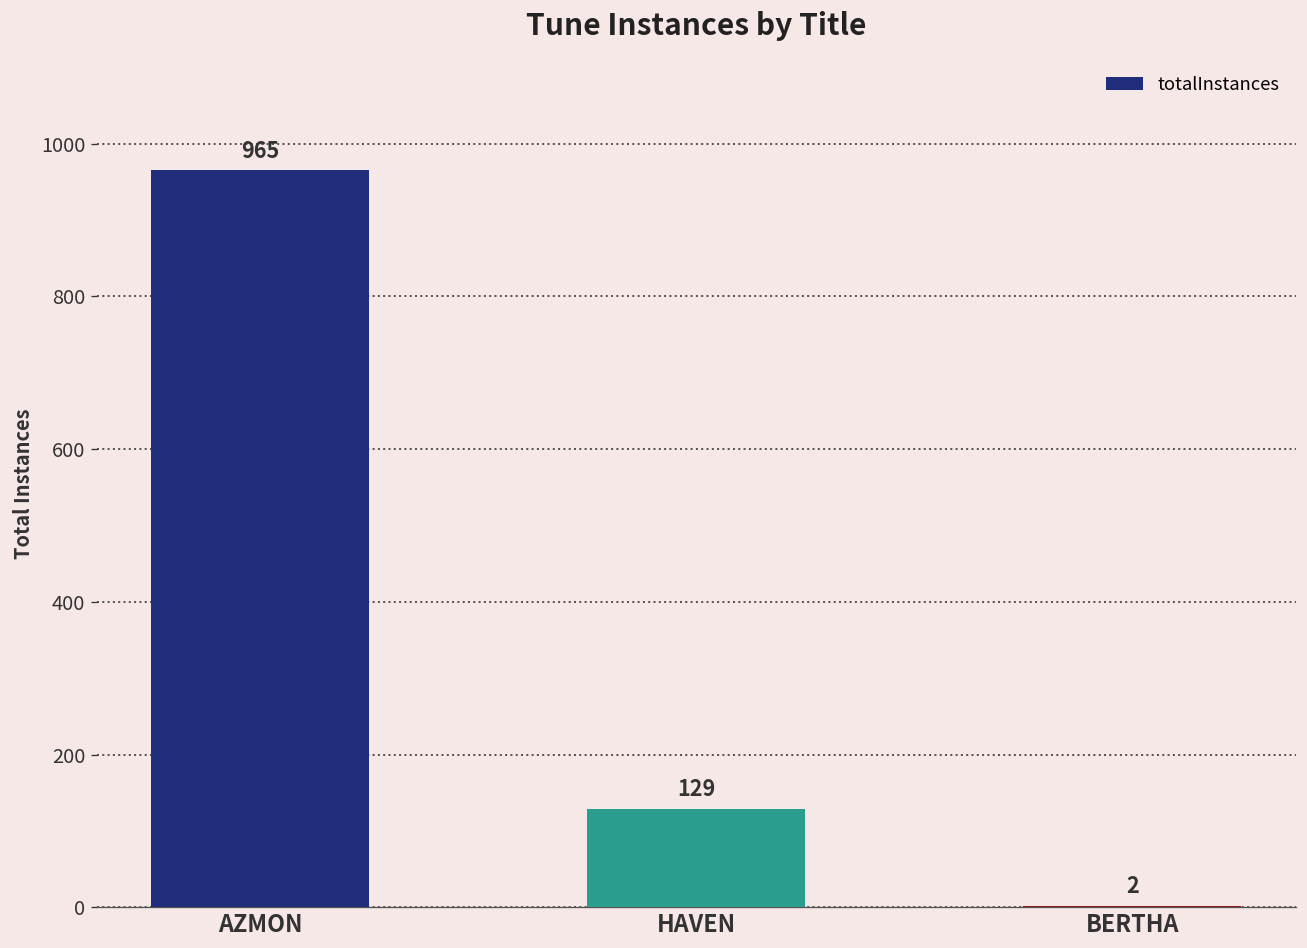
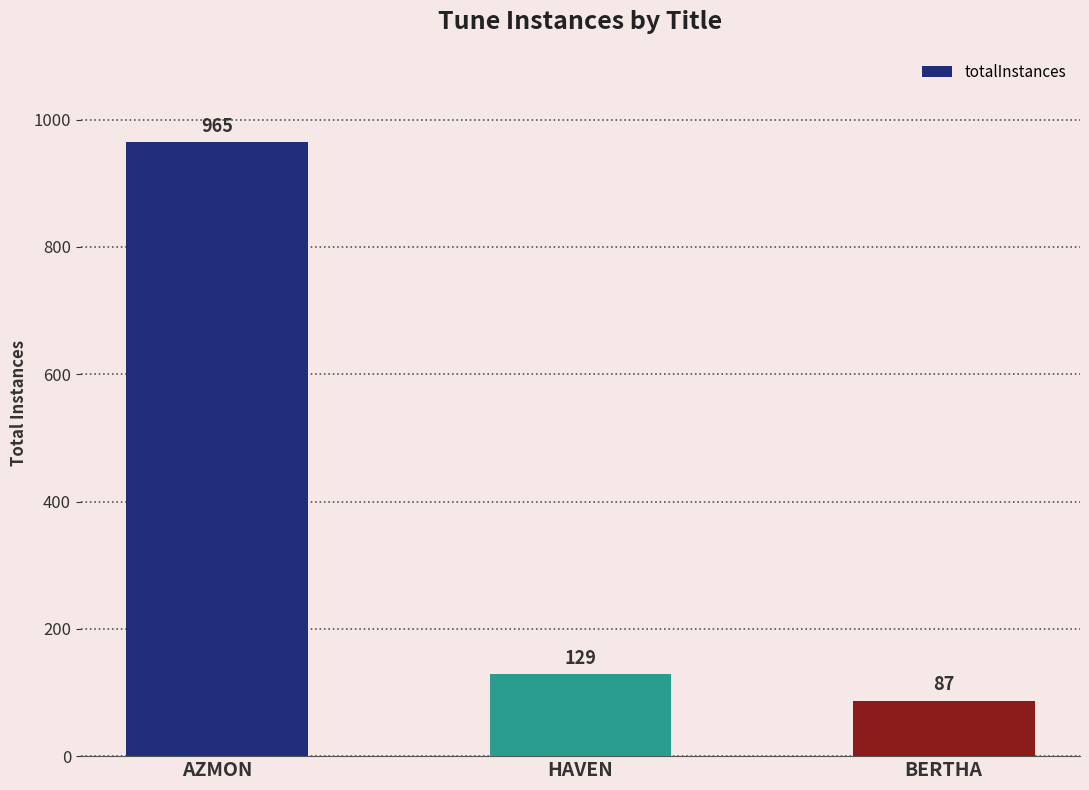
  {
    "AZMON": 965,
    "HAVEN": 129,
-   "BERTHA": 2
+   "BERTHA": 87
  }
